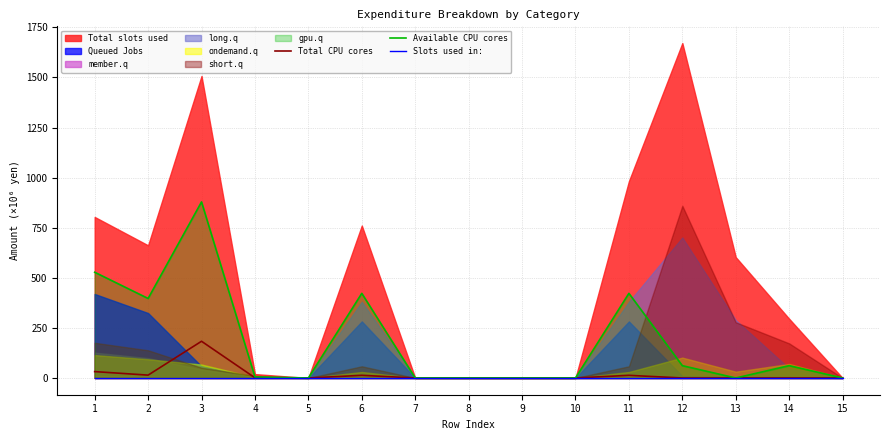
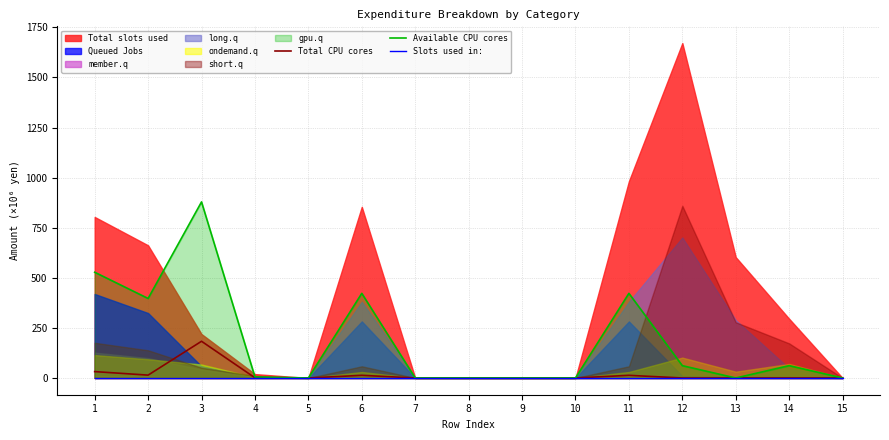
  {
    "Total slots used": {
      "1": 800,
      "2": 660,
-     "3": 1510,
-     "6": 760,
+     "3": 220,
+     "6": 850,
      "11": 980,
      "12": 1670,
      "13": 600,
      "14": 300
    },
    "long.q": {
      "6": 380,
      "11": 380,
      "12": 700,
      "14": 50
    },
    "ondemand.q": {
      "6": 30,
      "11": 30,
      "12": 100,
      "13": 30
    },
    "gpu.q": {
      "1": 530,
      "2": 400,
      "3": 880,
      "6": 420,
      "11": 420,
      "12": 60
    }
  }
